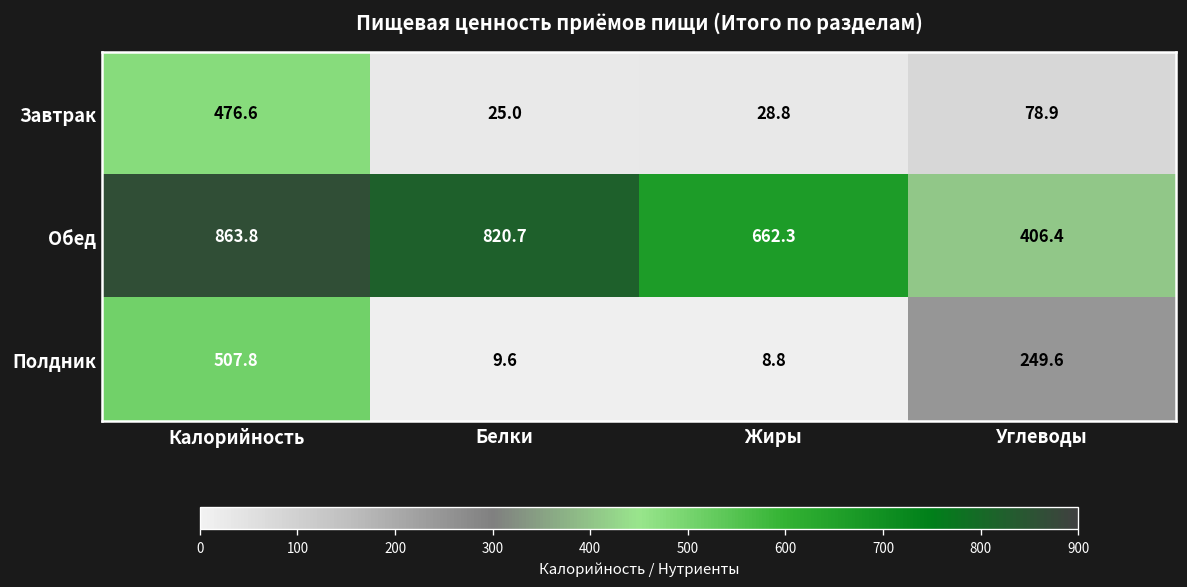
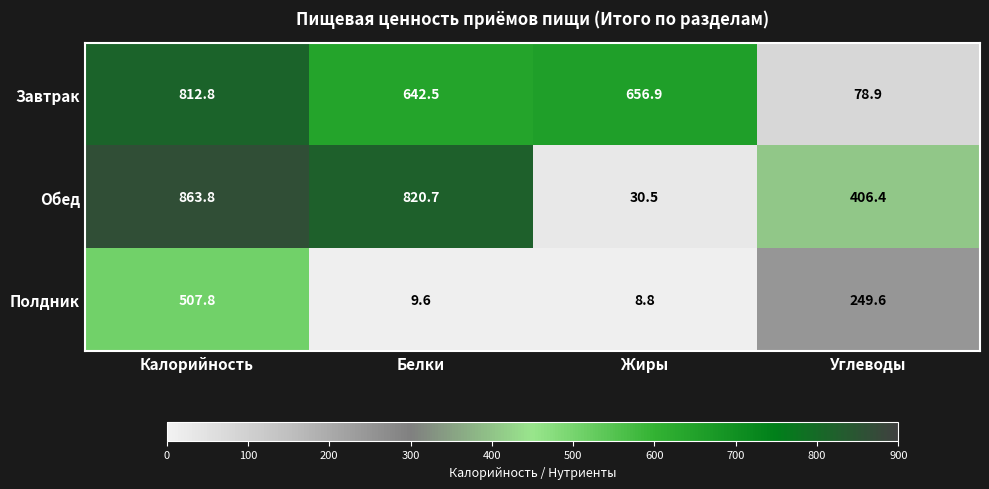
  {
    "Завтрак": {
-     "Калорийность": 476.6,
-     "Белки": 25.0,
-     "Жиры": 28.8,
+     "Калорийность": 812.8,
+     "Белки": 642.5,
+     "Жиры": 656.9,
      "Углеводы": 78.9
    },
    "Обед": {
      "Калорийность": 863.8,
      "Белки": 820.7,
-     "Жиры": 662.3,
+     "Жиры": 30.5,
      "Углеводы": 406.4
    },
    "Полдник": {
      "Калорийность": 507.8,
      "Белки": 9.6,
      "Жиры": 8.8,
      "Углеводы": 249.6
    }
  }
